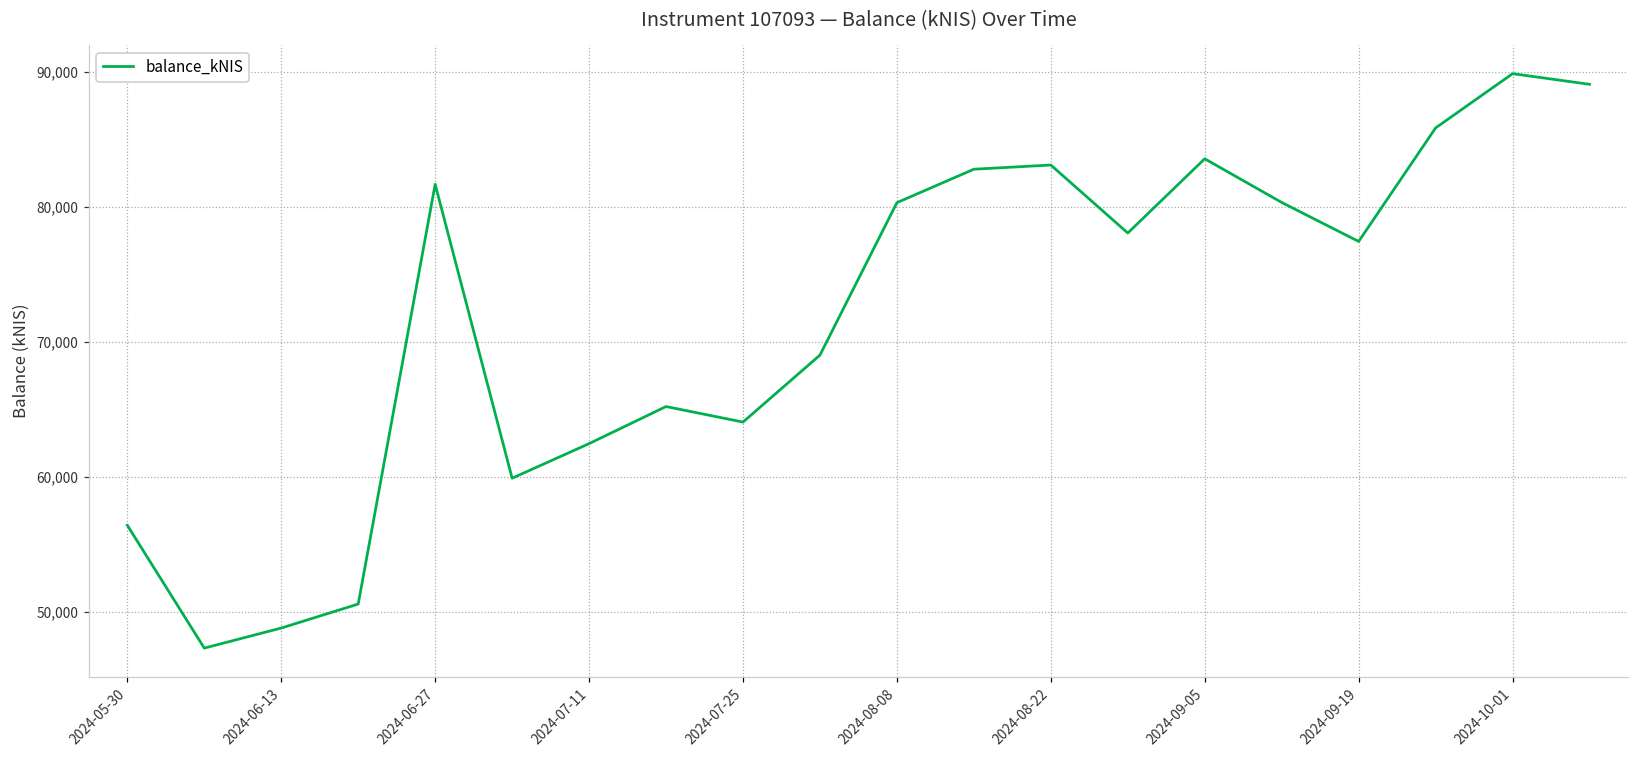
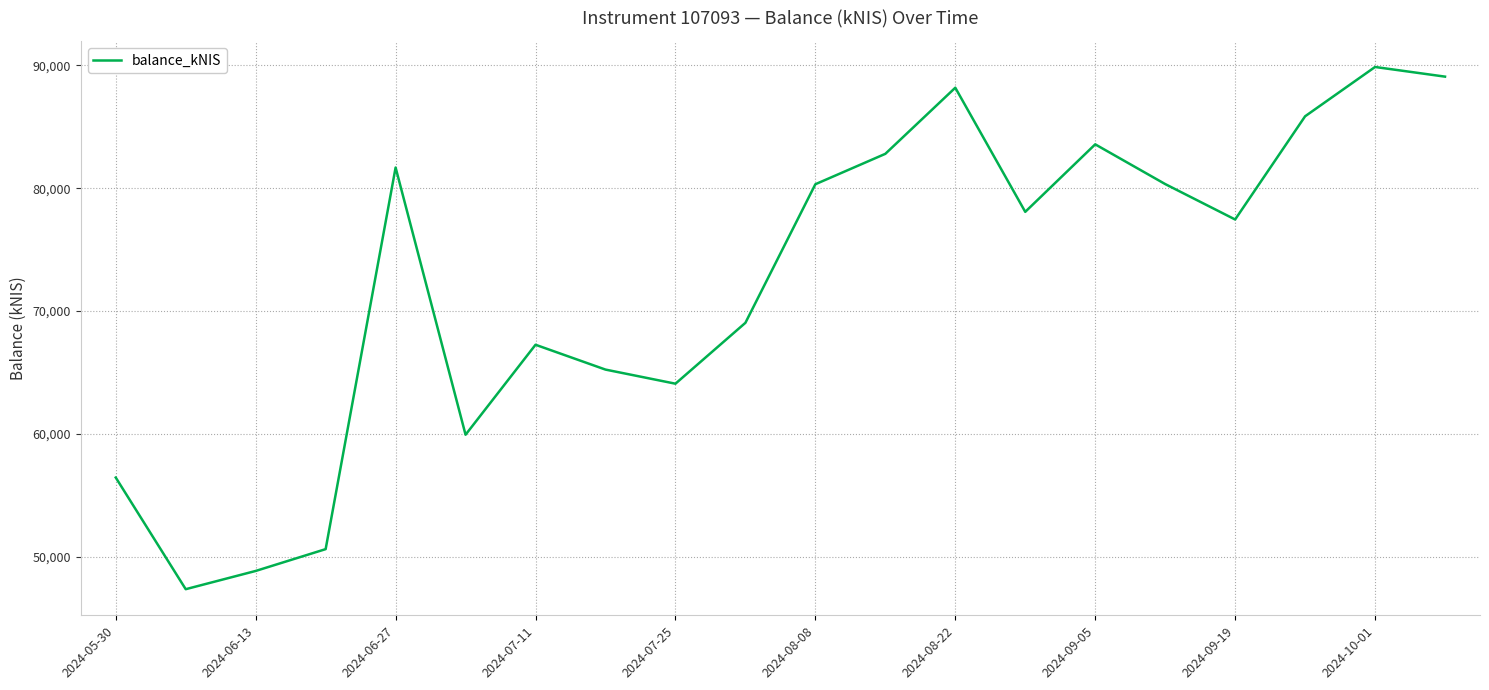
  {
    "2024-05-30": "56,400",
    "2024-06-13": "48,800",
    "2024-06-27": "81,700",
-   "2024-07-11": "62,500",
+   "2024-07-11": "67,300",
    "2024-07-25": "64,100",
    "2024-08-08": "80,300",
-   "2024-08-22": "83,100",
+   "2024-08-22": "88,200",
    "2024-09-05": "83,600",
    "2024-09-19": "77,500",
    "2024-10-01": "89,900"
  }
